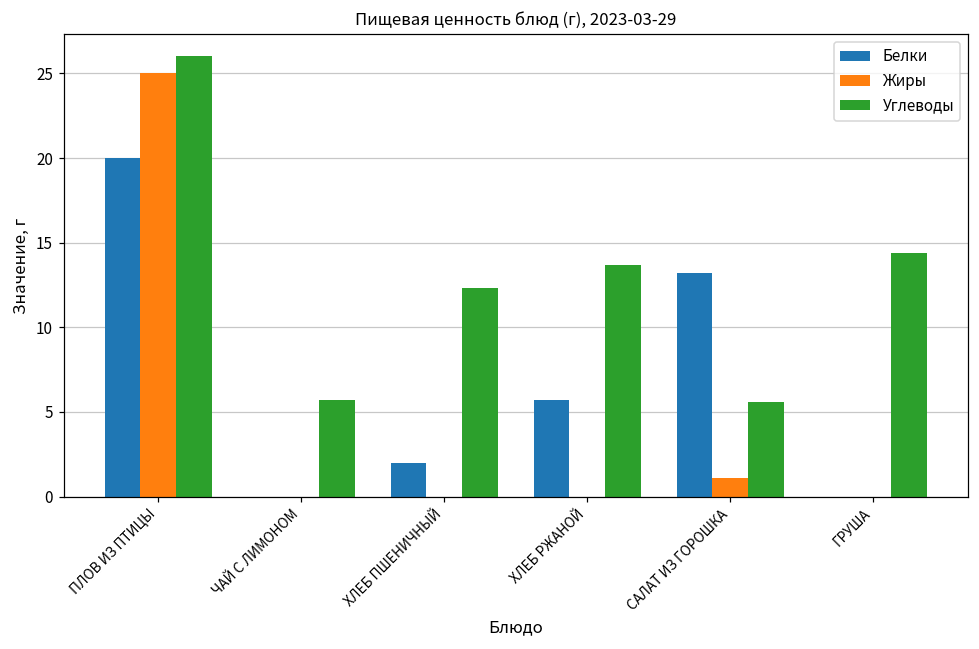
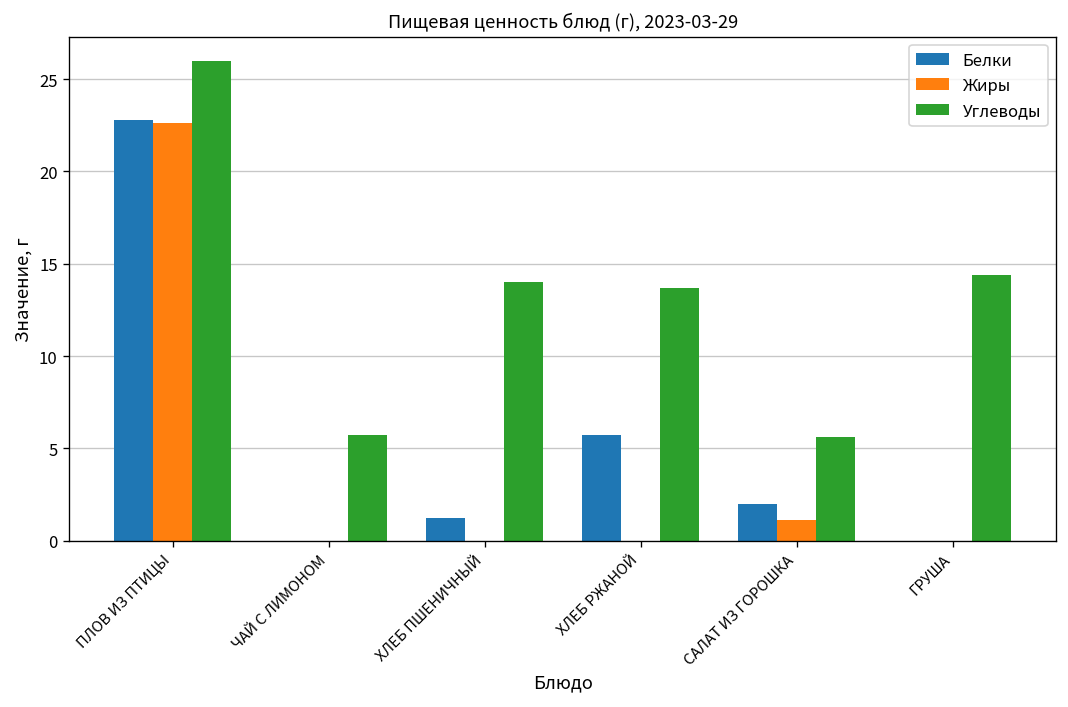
  {
    "Белки": {
-     "ПЛОВ ИЗ ПТИЦЫ": 20.0,
+     "ПЛОВ ИЗ ПТИЦЫ": 22.8,
      "ЧАЙ С ЛИМОНОМ": 0.0,
-     "ХЛЕБ ПШЕНИЧНЫЙ": 2.0,
+     "ХЛЕБ ПШЕНИЧНЫЙ": 1.2,
      "ХЛЕБ РЖАНОЙ": 5.7,
-     "САЛАТ ИЗ ГОРОШКА": 13.2,
+     "САЛАТ ИЗ ГОРОШКА": 2.0,
      "ГРУША": 0.0
    },
    "Жиры": {
-     "ПЛОВ ИЗ ПТИЦЫ": 25.0,
+     "ПЛОВ ИЗ ПТИЦЫ": 22.6,
      "ЧАЙ С ЛИМОНОМ": 0.0,
      "ХЛЕБ ПШЕНИЧНЫЙ": 0.0,
      "ХЛЕБ РЖАНОЙ": 0.0,
      "САЛАТ ИЗ ГОРОШКА": 1.1,
      "ГРУША": 0.0
    },
    "Углеводы": {
      "ПЛОВ ИЗ ПТИЦЫ": 26.0,
      "ЧАЙ С ЛИМОНОМ": 5.7,
-     "ХЛЕБ ПШЕНИЧНЫЙ": 12.3,
+     "ХЛЕБ ПШЕНИЧНЫЙ": 14.0,
      "ХЛЕБ РЖАНОЙ": 13.7,
      "САЛАТ ИЗ ГОРОШКА": 5.6,
      "ГРУША": 14.4
    }
  }
